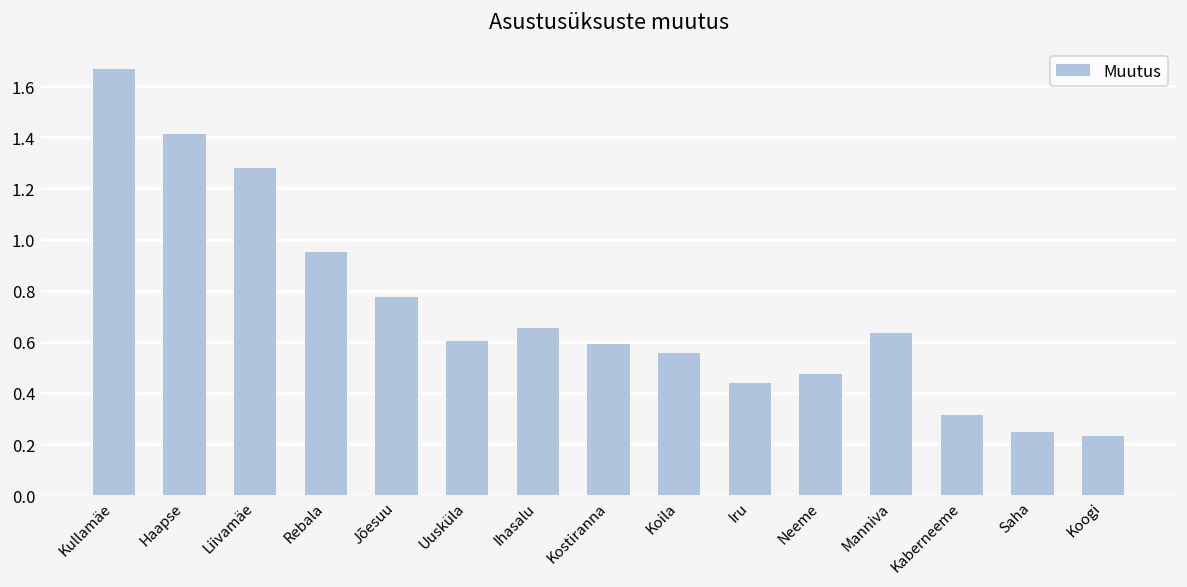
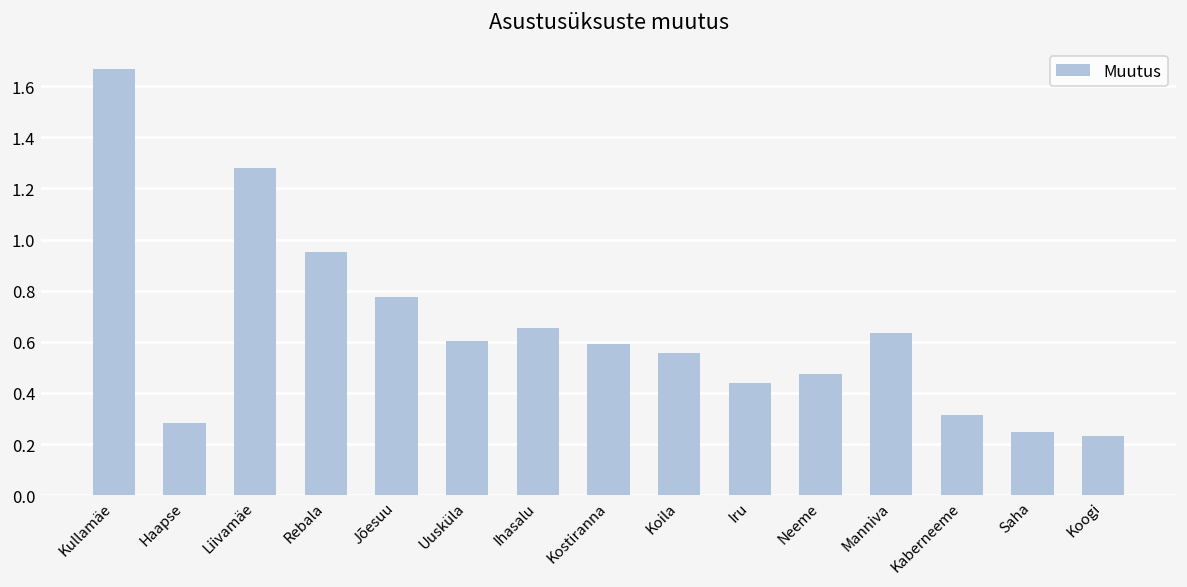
  {
    "Kullamäe": 1.67,
-   "Haapse": 1.41,
+   "Haapse": 0.28,
    "Liivamäe": 1.28,
    "Rebala": 0.95,
    "Jõesuu": 0.78,
    "Uusküla": 0.60,
    "Ihasalu": 0.65,
    "Kostiranna": 0.59,
    "Koila": 0.56,
    "Iru": 0.44,
    "Neeme": 0.48,
    "Manniva": 0.63,
    "Kaberneeme": 0.31,
    "Saha": 0.25,
    "Koogi": 0.23
  }
